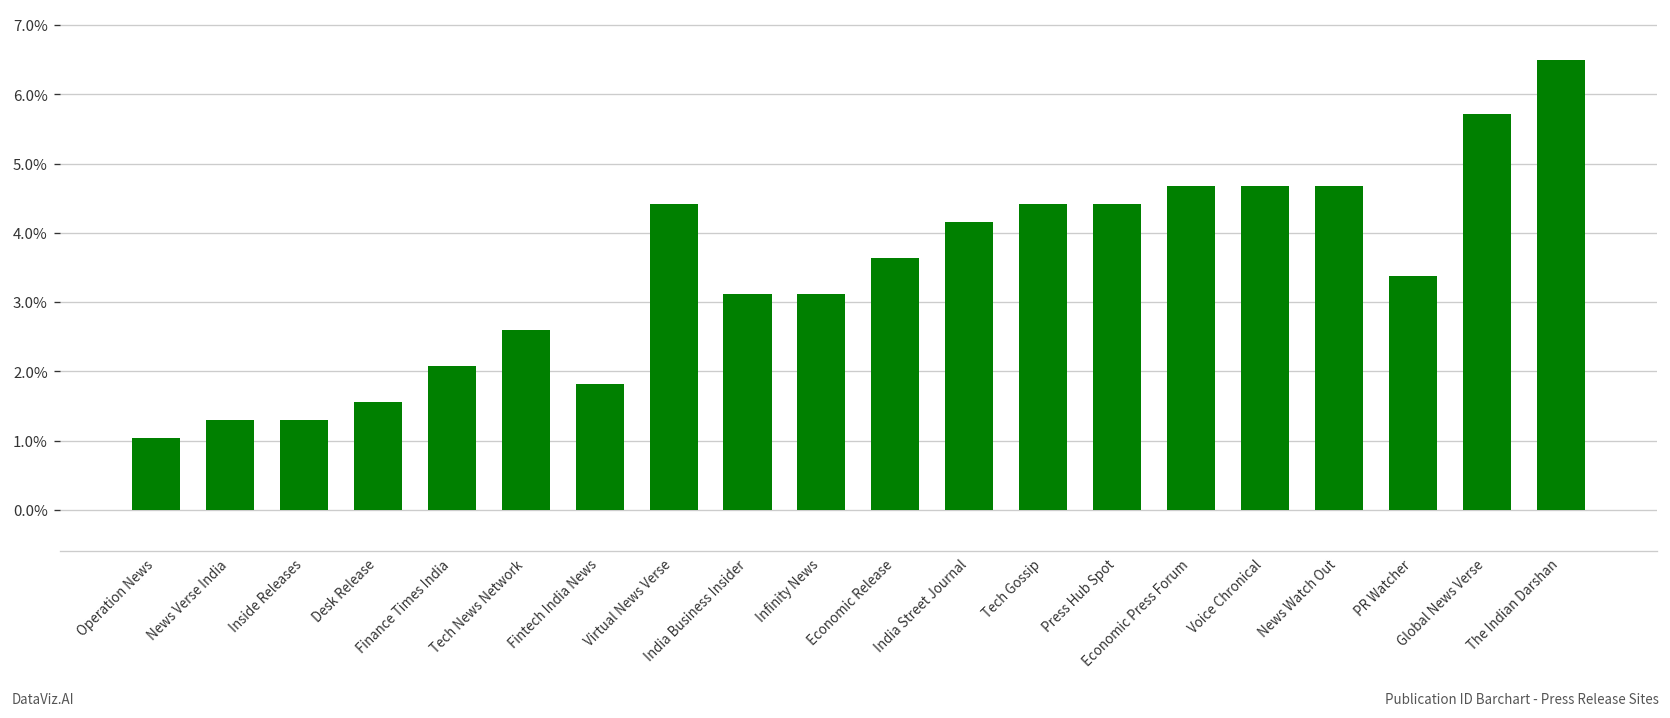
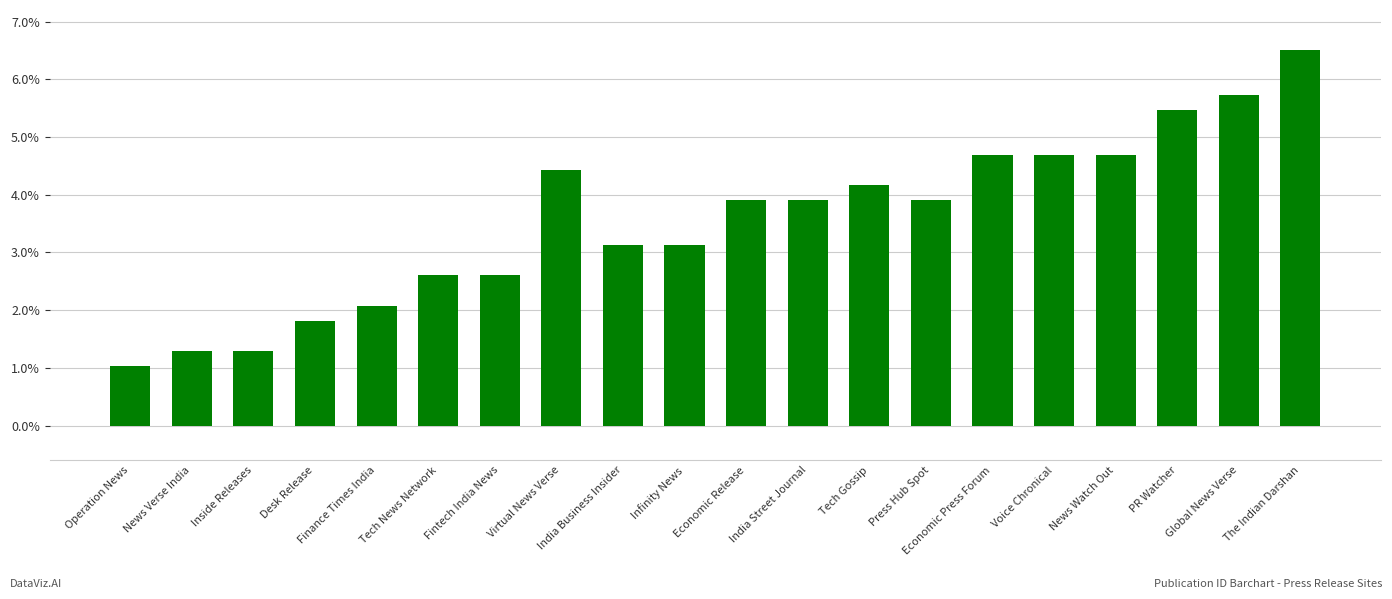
  {
    "Operation News": "1.0%",
    "News Verse India": "1.3%",
    "Inside Releases": "1.3%",
-   "Desk Release": "1.6%",
+   "Desk Release": "1.8%",
    "Finance Times India": "2.1%",
    "Tech News Network": "2.6%",
-   "Fintech India News": "1.8%",
+   "Fintech India News": "2.6%",
    "Virtual News Verse": "4.4%",
    "India Business Insider": "3.1%",
    "Infinity News": "3.1%",
-   "Economic Release": "3.6%",
-   "India Street Journal": "4.2%",
-   "Tech Gossip": "4.4%",
-   "Press Hub Spot": "4.4%",
+   "Economic Release": "3.9%",
+   "India Street Journal": "3.9%",
+   "Tech Gossip": "4.2%",
+   "Press Hub Spot": "3.9%",
    "Economic Press Forum": "4.7%",
    "Voice Chronical": "4.7%",
    "News Watch Out": "4.7%",
-   "PR Watcher": "3.4%",
+   "PR Watcher": "5.5%",
    "Global News Verse": "5.7%",
    "The Indian Darshan": "6.5%"
  }
